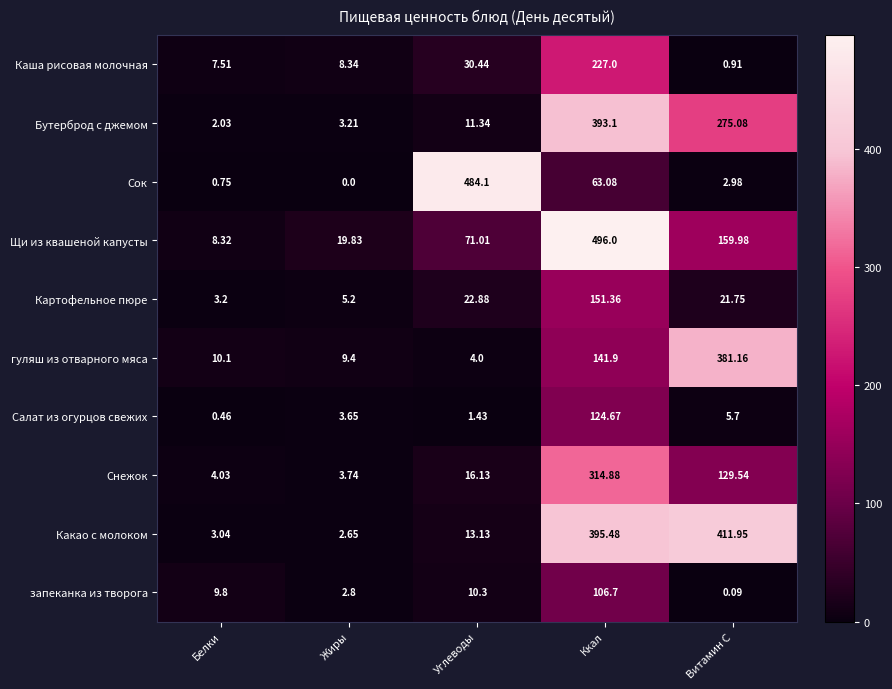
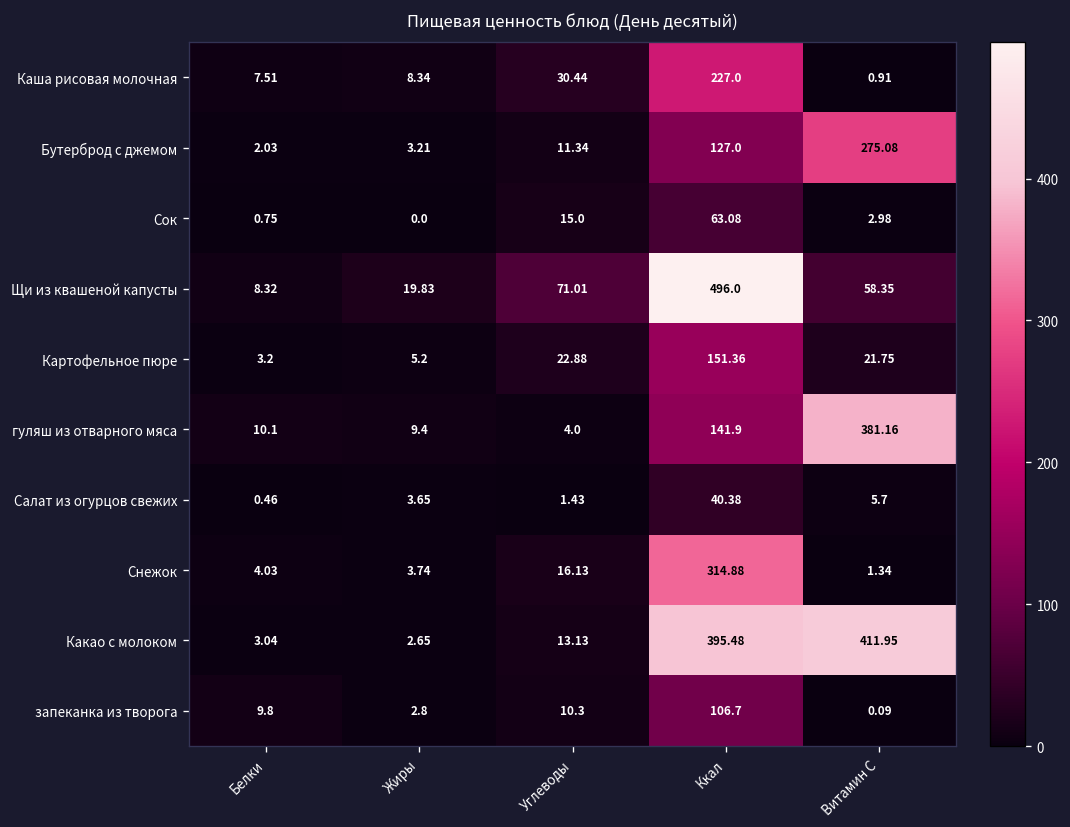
  {
    "Каша рисовая молочная": {
      "Белки": 7.51,
      "Жиры": 8.34,
      "Углеводы": 30.44,
      "Ккал": 227.0,
      "Витамин С": 0.91
    },
    "Бутерброд с джемом": {
      "Белки": 2.03,
      "Жиры": 3.21,
      "Углеводы": 11.34,
-     "Ккал": 393.1,
+     "Ккал": 127.0,
      "Витамин С": 275.08
    },
    "Сок": {
      "Белки": 0.75,
      "Жиры": 0.0,
-     "Углеводы": 484.1,
+     "Углеводы": 15.0,
      "Ккал": 63.08,
      "Витамин С": 2.98
    },
    "Щи из квашеной капусты": {
      "Белки": 8.32,
      "Жиры": 19.83,
      "Углеводы": 71.01,
      "Ккал": 496.0,
-     "Витамин С": 159.98
+     "Витамин С": 58.35
    },
    "Картофельное пюре": {
      "Белки": 3.2,
      "Жиры": 5.2,
      "Углеводы": 22.88,
      "Ккал": 151.36,
      "Витамин С": 21.75
    },
    "гуляш из отварного мяса": {
      "Белки": 10.1,
      "Жиры": 9.4,
      "Углеводы": 4.0,
      "Ккал": 141.9,
      "Витамин С": 381.16
    },
    "Салат из огурцов свежих": {
      "Белки": 0.46,
      "Жиры": 3.65,
      "Углеводы": 1.43,
-     "Ккал": 124.67,
+     "Ккал": 40.38,
      "Витамин С": 5.7
    },
    "Снежок": {
      "Белки": 4.03,
      "Жиры": 3.74,
      "Углеводы": 16.13,
      "Ккал": 314.88,
-     "Витамин С": 129.54
+     "Витамин С": 1.34
    },
    "Какао с молоком": {
      "Белки": 3.04,
      "Жиры": 2.65,
      "Углеводы": 13.13,
      "Ккал": 395.48,
      "Витамин С": 411.95
    },
    "запеканка из творога": {
      "Белки": 9.8,
      "Жиры": 2.8,
      "Углеводы": 10.3,
      "Ккал": 106.7,
      "Витамин С": 0.09
    }
  }
